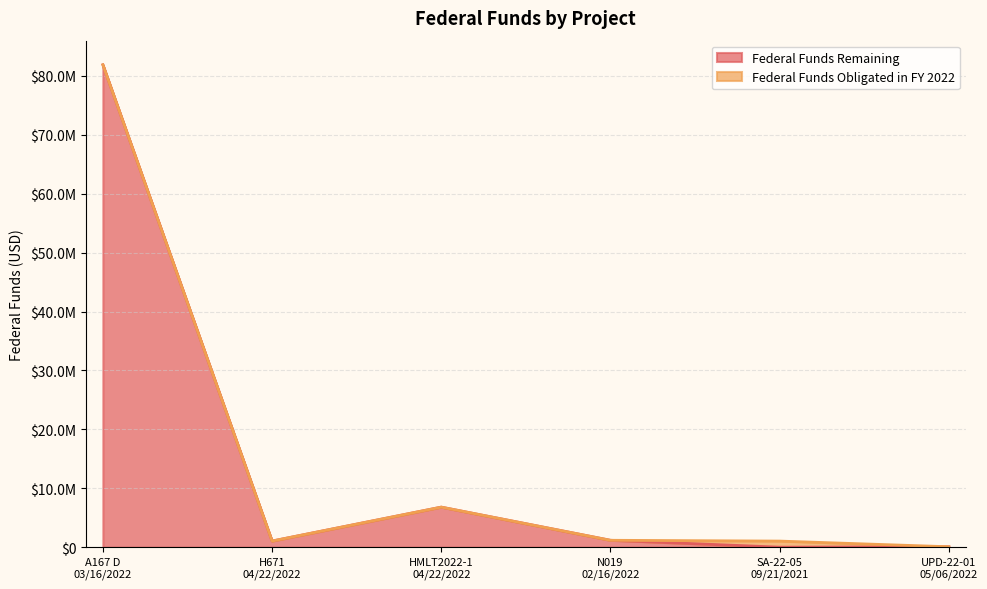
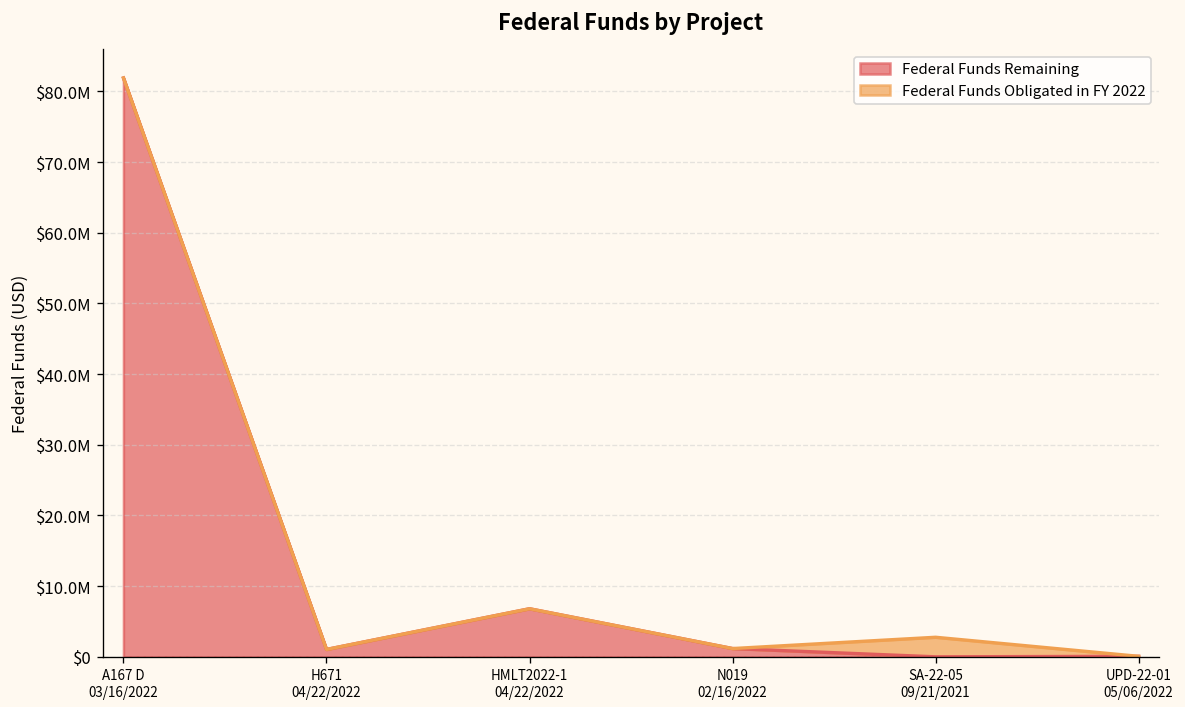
  {
    "Federal Funds Remaining": {
      "SA-22-05 09/21/2021": "$0"
    },
    "Federal Funds Obligated in FY 2022": {
-     "SA-22-05 09/21/2021": "$1000000"
+     "SA-22-05 09/21/2021": "$3000000"
    }
  }
